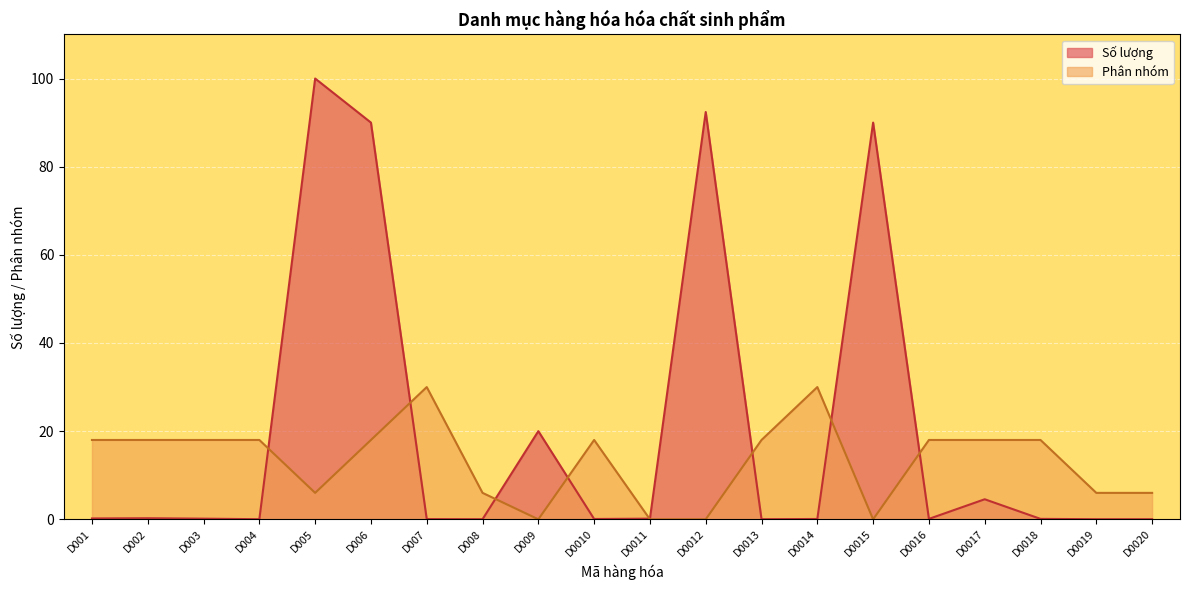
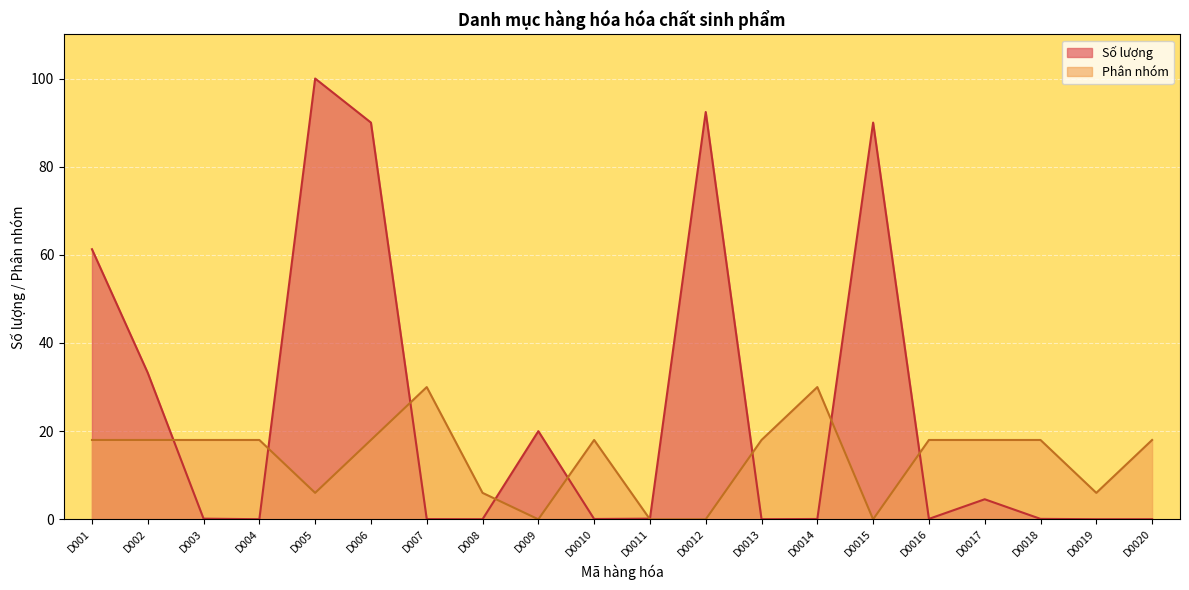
  {
    "Số lượng": {
-     "D001": 0,
-     "D002": 0,
+     "D001": 61,
+     "D002": 33,
      "D003": 0,
      "D004": 0,
      "D005": 100,
      "D006": 90,
      "D007": 0,
      "D008": 0,
      "D009": 20,
      "D0010": 0,
      "D0012": 92,
      "D0013": 0,
      "D0014": 0,
      "D0015": 90,
      "D0016": 0,
      "D0017": 5,
      "D0018": 0,
      "D0019": 0,
      "D0020": 0
    },
    "Phân nhóm": {
      "D001": 18,
      "D002": 18,
      "D003": 18,
      "D004": 18,
      "D005": 6,
      "D006": 18,
      "D007": 30,
      "D008": 6,
      "D009": 0,
      "D0010": 18,
      "D0012": 0,
      "D0013": 18,
      "D0014": 30,
      "D0015": 0,
      "D0016": 18,
      "D0017": 18,
      "D0018": 18,
      "D0019": 6,
-     "D0020": 6
+     "D0020": 18
    }
  }
